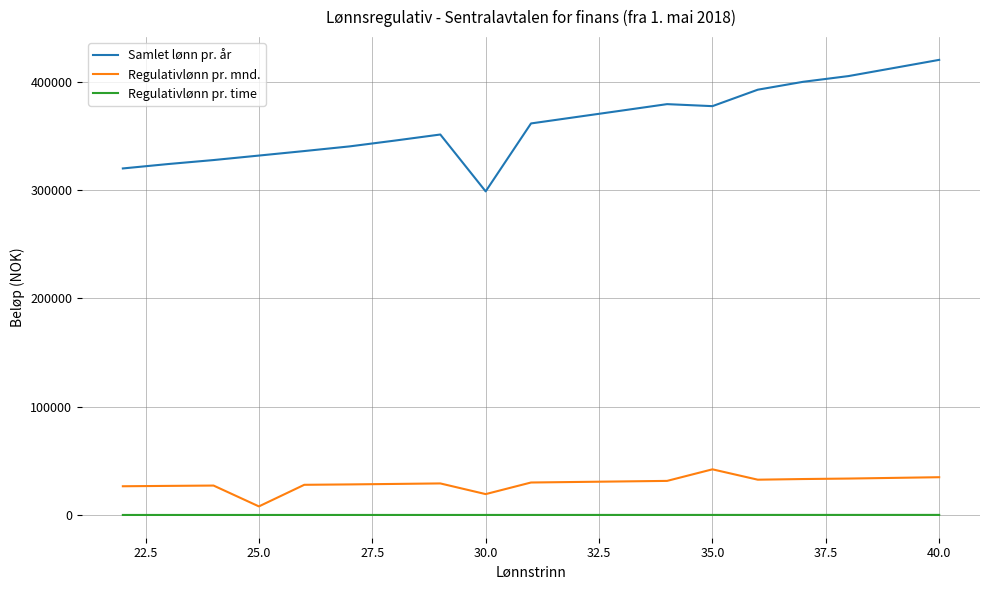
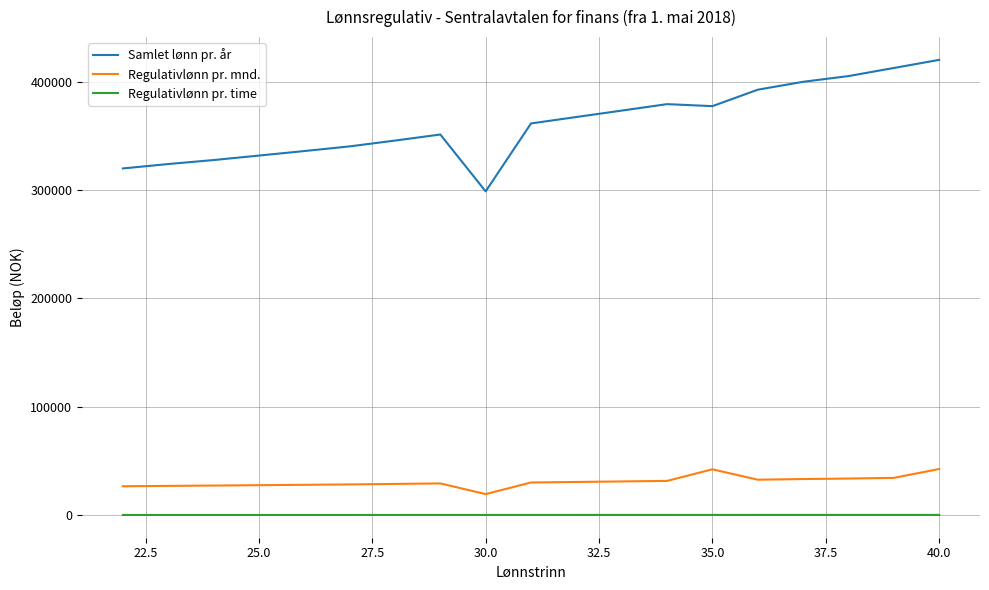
  {
    "Samlet lønn pr. år": {
      "25.0": 332000,
      "30.0": 299000,
      "35.0": 378000,
      "40.0": 420000
    },
    "Regulativlønn pr. mnd.": {
-     "25.0": 8000,
+     "25.0": 28000,
      "30.0": 19000,
      "35.0": 42000,
-     "40.0": 35000
+     "40.0": 43000
    },
    "Regulativlønn pr. time": {
      "25.0": 0,
      "30.0": 0,
      "35.0": 0,
      "40.0": 0
    }
  }
